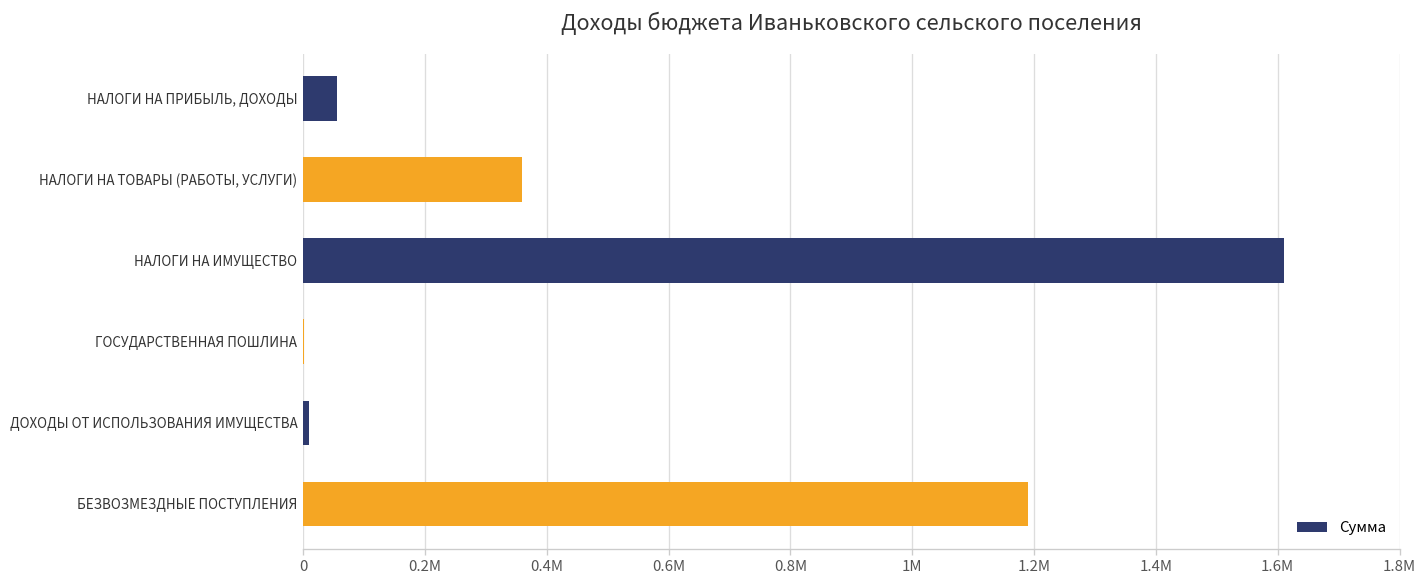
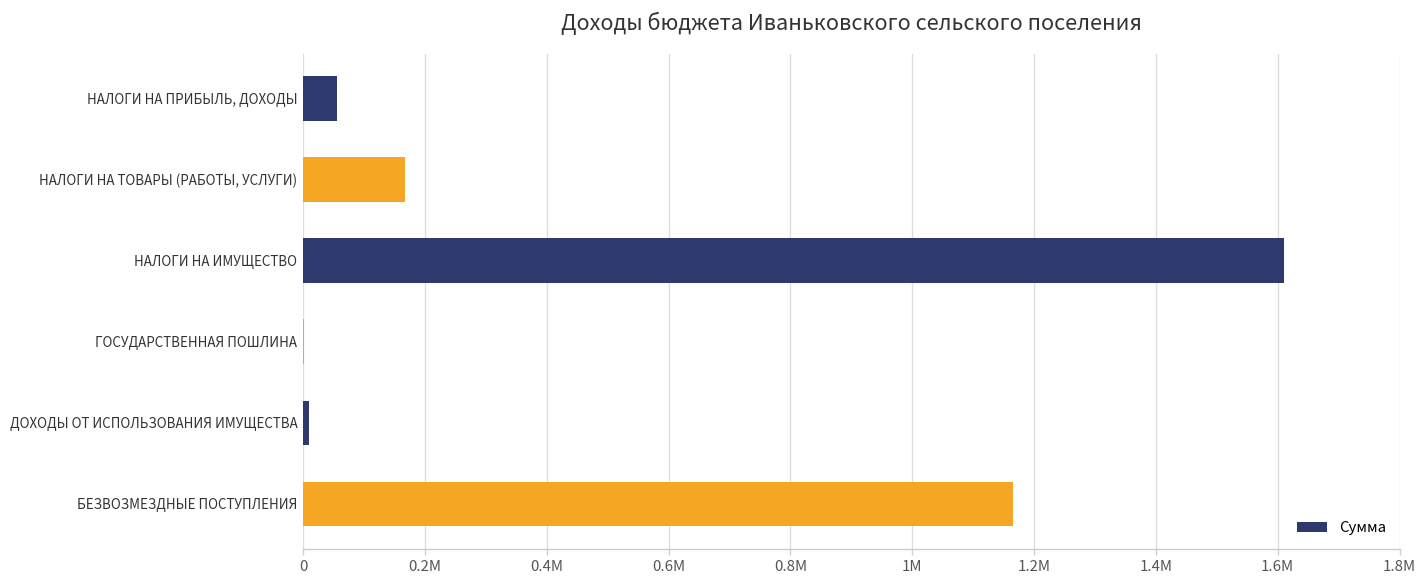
  {
    "НАЛОГИ НА ПРИБЫЛЬ, ДОХОДЫ": 60000,
-   "НАЛОГИ НА ТОВАРЫ (РАБОТЫ, УСЛУГИ)": 360000,
+   "НАЛОГИ НА ТОВАРЫ (РАБОТЫ, УСЛУГИ)": 170000,
    "НАЛОГИ НА ИМУЩЕСТВО": 1610000,
    "ДОХОДЫ ОТ ИСПОЛЬЗОВАНИЯ ИМУЩЕСТВА": 10000,
-   "БЕЗВОЗМЕЗДНЫЕ ПОСТУПЛЕНИЯ": 1190000
+   "БЕЗВОЗМЕЗДНЫЕ ПОСТУПЛЕНИЯ": 1170000
  }
